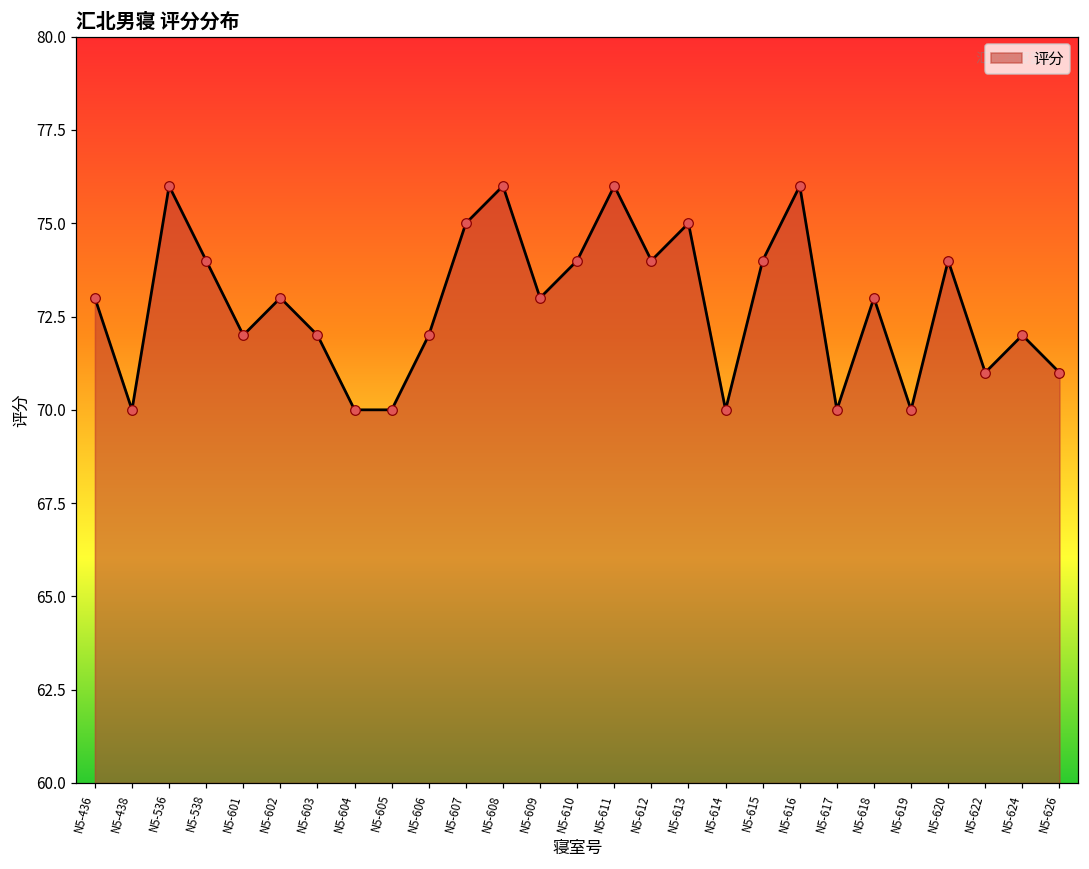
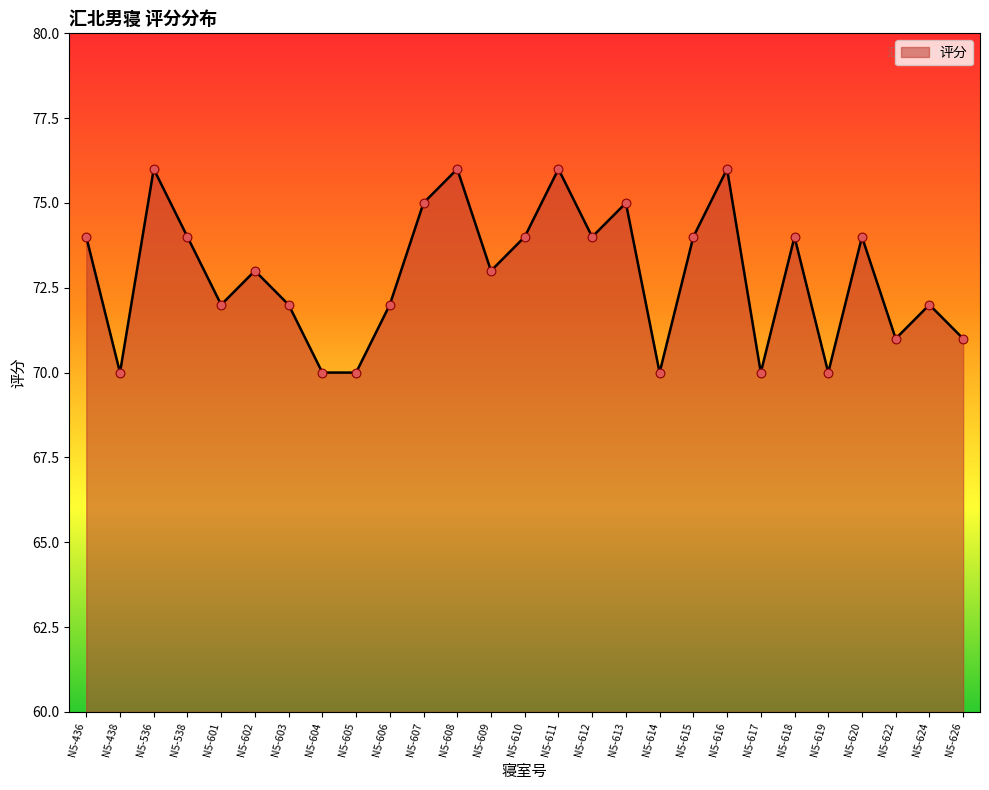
  {
-   "N5-436": 73,
+   "N5-436": 74,
    "N5-438": 70,
    "N5-536": 76,
    "N5-538": 74,
    "N5-601": 72,
    "N5-602": 73,
    "N5-603": 72,
    "N5-604": 70,
    "N5-605": 70,
    "N5-606": 72,
    "N5-607": 75,
    "N5-608": 76,
    "N5-609": 73,
    "N5-610": 74,
    "N5-611": 76,
    "N5-612": 74,
    "N5-613": 75,
    "N5-614": 70,
    "N5-615": 74,
    "N5-616": 76,
    "N5-617": 70,
-   "N5-618": 73,
+   "N5-618": 74,
    "N5-619": 70,
    "N5-620": 74,
    "N5-622": 71,
    "N5-624": 72,
    "N5-626": 71
  }
